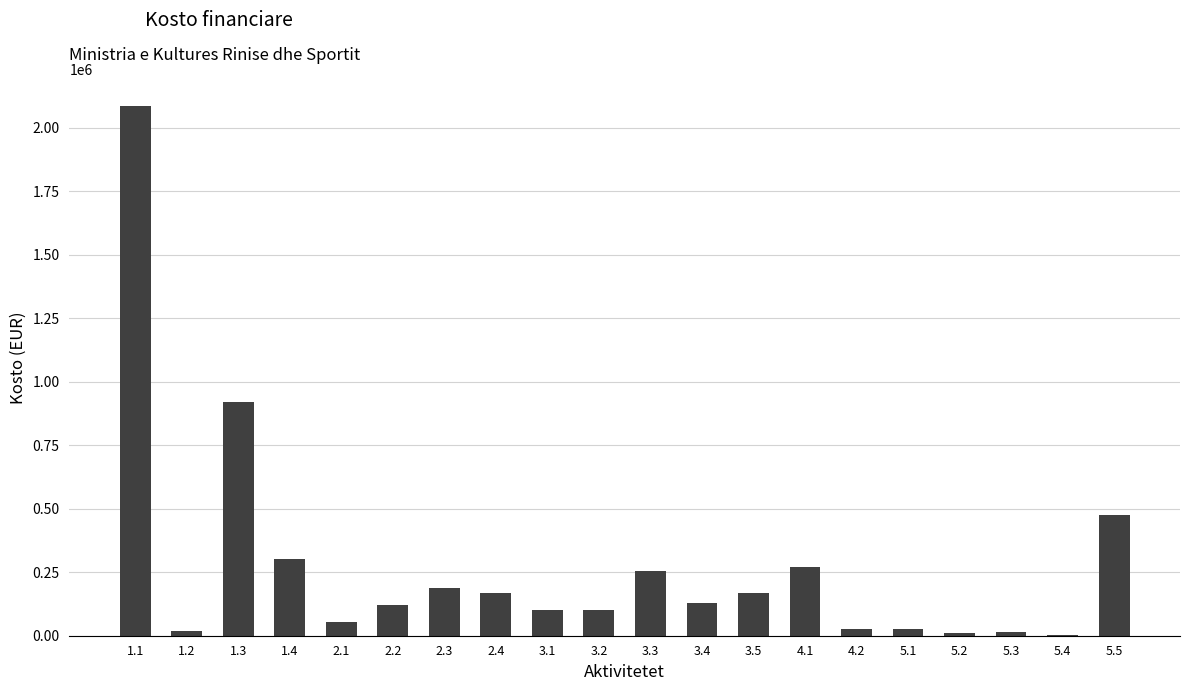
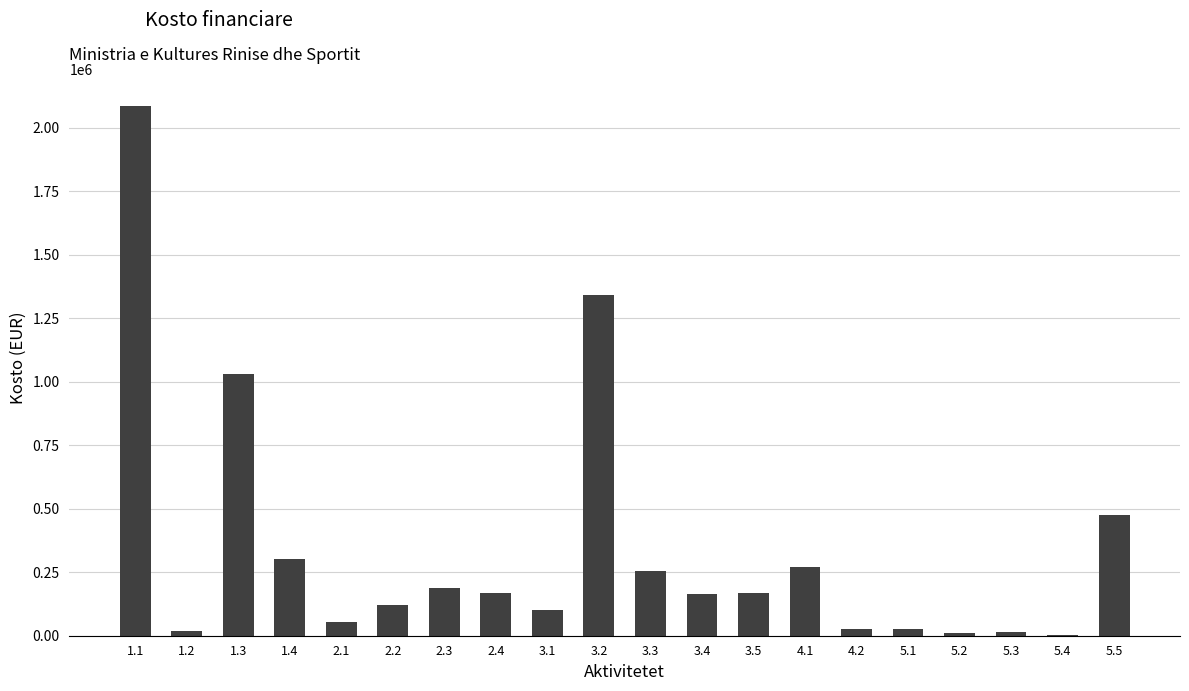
  {
    "1.1": 2090000,
    "1.2": 20000,
-   "1.3": 920000,
+   "1.3": 1030000,
    "1.4": 300000,
    "2.1": 50000,
    "2.2": 120000,
    "2.3": 190000,
    "2.4": 170000,
    "3.1": 100000,
-   "3.2": 100000,
+   "3.2": 1340000,
    "3.3": 260000,
-   "3.4": 130000,
+   "3.4": 160000,
    "3.5": 170000,
    "4.1": 270000,
    "4.2": 30000,
    "5.1": 30000,
    "5.2": 10000,
    "5.3": 20000,
    "5.5": 480000
  }
